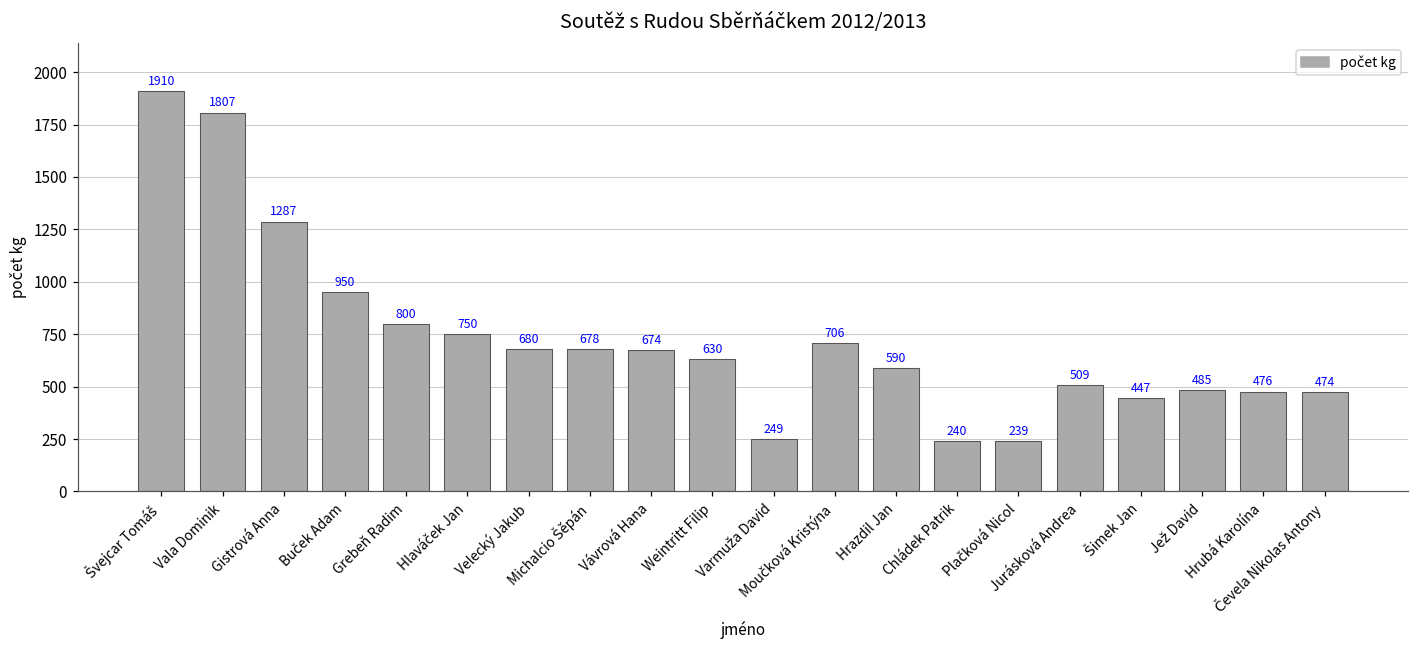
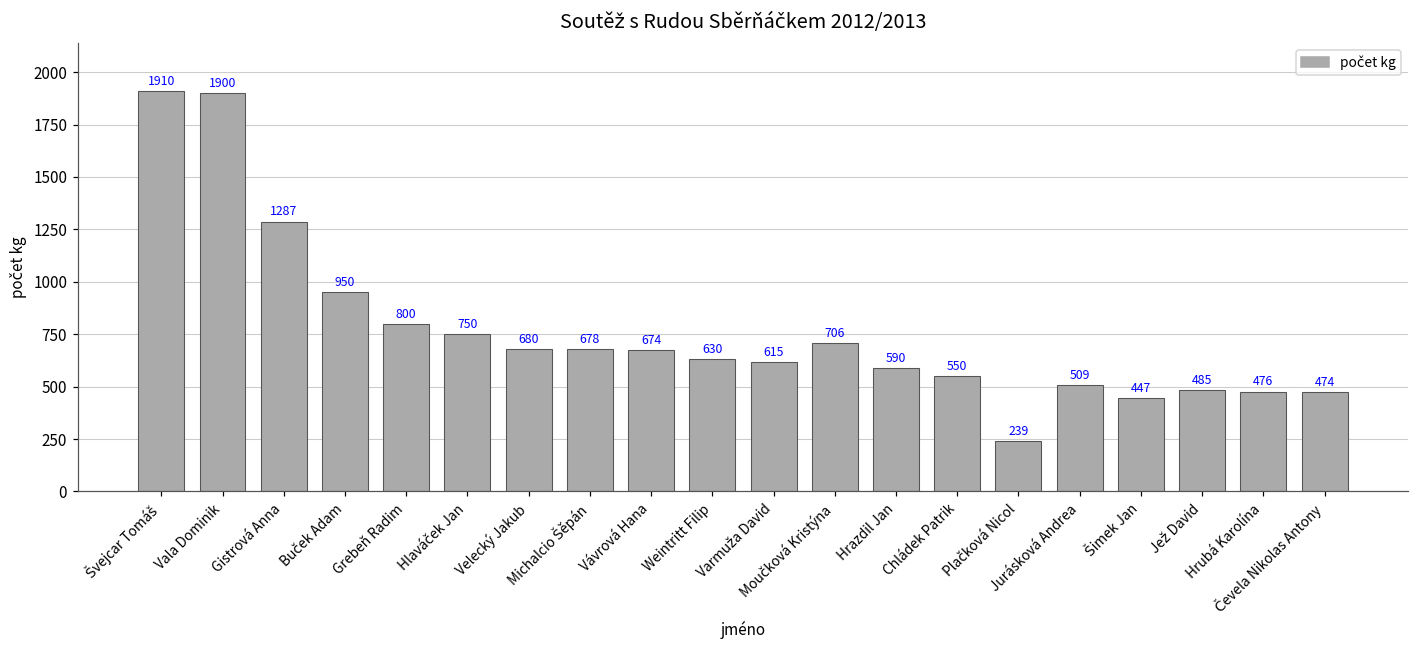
  {
    "Švejcar Tomáš": 1910,
-   "Vala Dominik": 1807,
+   "Vala Dominik": 1900,
    "Gistrová Anna": 1287,
    "Buček Adam": 950,
    "Grebeň Radim": 800,
    "Hlaváček Jan": 750,
    "Velecký Jakub": 680,
    "Michalcio Šěpán": 678,
    "Vávrová Hana": 674,
    "Weintritt Filip": 630,
-   "Varmuža David": 249,
+   "Varmuža David": 615,
    "Moučková Kristýna": 706,
    "Hrazdil Jan": 590,
-   "Chládek Patrik": 240,
+   "Chládek Patrik": 550,
    "Plačková Nicol": 239,
    "Jurásková Andrea": 509,
    "Šimek Jan": 447,
    "Jež David": 485,
    "Hrubá Karolína": 476,
    "Čevela Nikolas Antony": 474
  }
